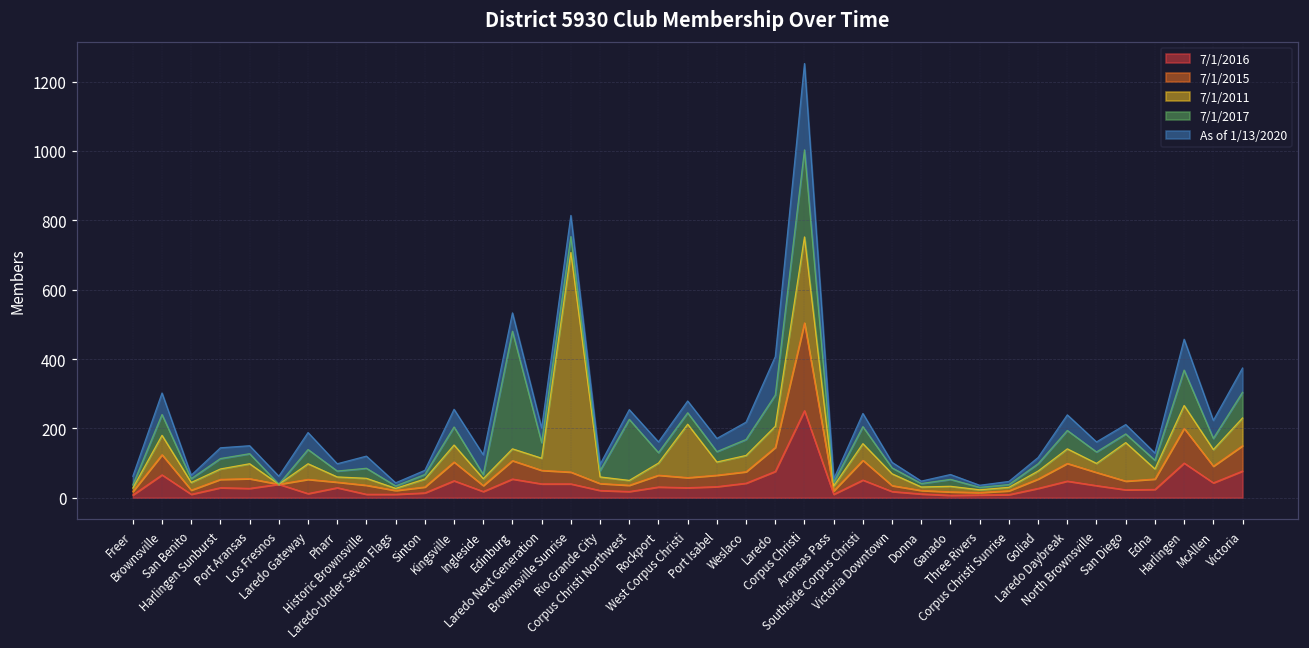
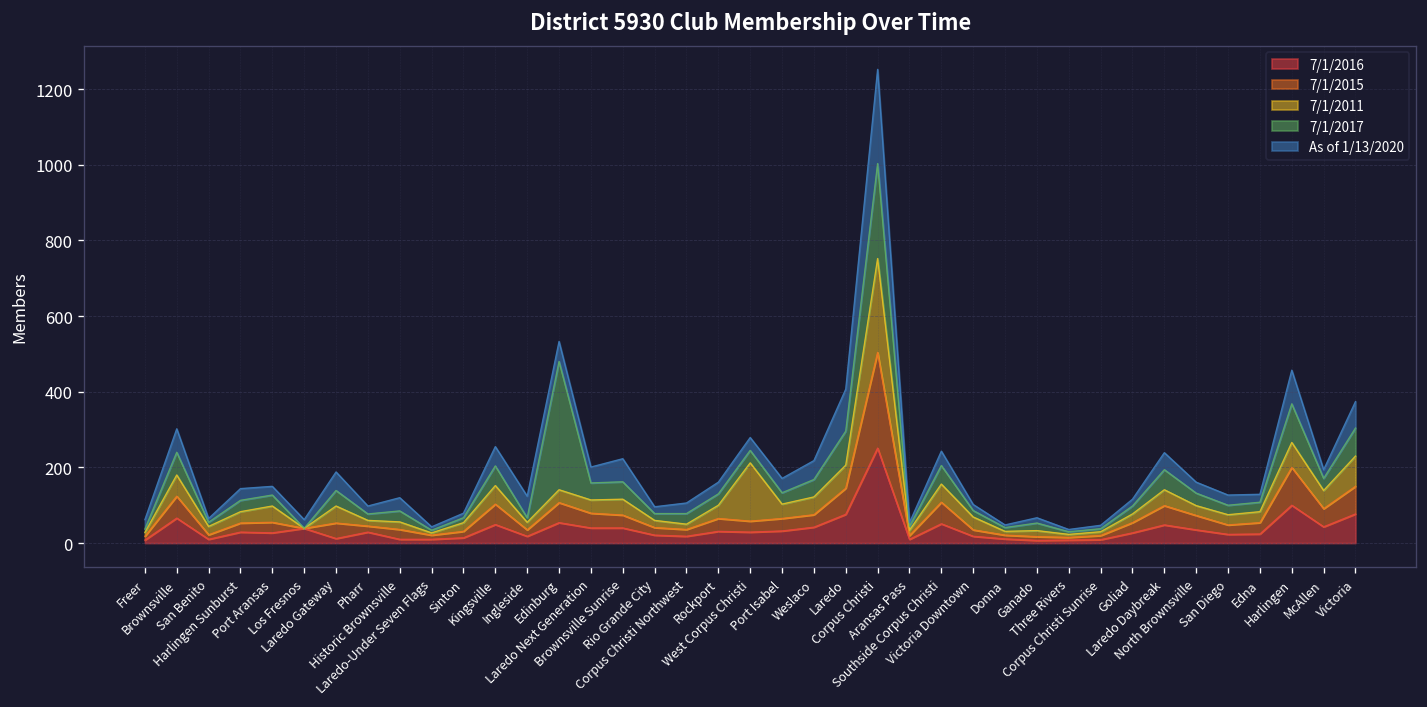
  {
    "7/1/2011": {
      "Freer": 10,
      "Brownsville": 60,
      "San Benito": 20,
      "Harlingen Sunburst": 30,
      "Port Aransas": 40,
      "Laredo Gateway": 50,
      "Pharr": 20,
      "Historic Brownsville": 20,
      "Sinton": 20,
      "Kingsville": 50,
      "Ingleside": 20,
      "Edinburg": 30,
      "Laredo Next Generation": 40,
-     "Brownsville Sunrise": 630,
+     "Brownsville Sunrise": 40,
      "Rio Grande City": 20,
      "Corpus Christi Northwest": 10,
      "Rockport": 40,
      "West Corpus Christi": 150,
      "Port Isabel": 40,
      "Weslaco": 50,
      "Laredo": 60,
      "Corpus Christi": 250,
      "Aransas Pass": 10,
      "Southside Corpus Christi": 50,
      "Victoria Downtown": 30,
      "Donna": 10,
      "Ganado": 20,
      "Goliad": 20,
      "Laredo Daybreak": 40,
      "North Brownsville": 30,
-     "San Diego": 110,
+     "San Diego": 30,
      "Edna": 30,
      "Harlingen": 70,
      "McAllen": 50,
      "Victoria": 80
    },
    "7/1/2017": {
      "Freer": 10,
      "Brownsville": 60,
      "San Benito": 10,
      "Harlingen Sunburst": 30,
      "Port Aransas": 30,
      "Laredo Gateway": 40,
      "Pharr": 20,
      "Historic Brownsville": 30,
      "Sinton": 10,
      "Kingsville": 50,
      "Ingleside": 10,
      "Edinburg": 340,
      "Laredo Next Generation": 50,
      "Brownsville Sunrise": 50,
      "Rio Grande City": 20,
-     "Corpus Christi Northwest": 180,
+     "Corpus Christi Northwest": 30,
      "Rockport": 30,
      "West Corpus Christi": 30,
      "Port Isabel": 30,
      "Weslaco": 50,
      "Laredo": 90,
      "Corpus Christi": 250,
      "Aransas Pass": 10,
      "Southside Corpus Christi": 50,
      "Victoria Downtown": 20,
      "Ganado": 20,
      "Goliad": 20,
      "Laredo Daybreak": 50,
      "North Brownsville": 30,
      "San Diego": 30,
      "Edna": 30,
      "Harlingen": 100,
      "McAllen": 30,
      "Victoria": 70
    },
    "As of 1/13/2020": {
      "Freer": 30,
      "Brownsville": 60,
      "San Benito": 10,
      "Harlingen Sunburst": 30,
      "Port Aransas": 20,
      "Los Fresnos": 20,
      "Laredo Gateway": 50,
      "Pharr": 20,
      "Historic Brownsville": 40,
      "Laredo-Under Seven Flags": 10,
      "Sinton": 10,
      "Kingsville": 50,
      "Ingleside": 60,
      "Edinburg": 50,
      "Laredo Next Generation": 40,
      "Brownsville Sunrise": 60,
      "Rio Grande City": 20,
      "Corpus Christi Northwest": 30,
      "Rockport": 30,
      "West Corpus Christi": 30,
      "Port Isabel": 40,
      "Weslaco": 50,
      "Laredo": 110,
      "Corpus Christi": 250,
      "Aransas Pass": 10,
      "Southside Corpus Christi": 40,
      "Victoria Downtown": 20,
      "Ganado": 10,
      "Corpus Christi Sunrise": 10,
      "Goliad": 20,
      "Laredo Daybreak": 50,
      "North Brownsville": 30,
      "San Diego": 30,
      "Edna": 20,
      "Harlingen": 90,
-     "McAllen": 50,
+     "McAllen": 20,
      "Victoria": 70
    }
  }
